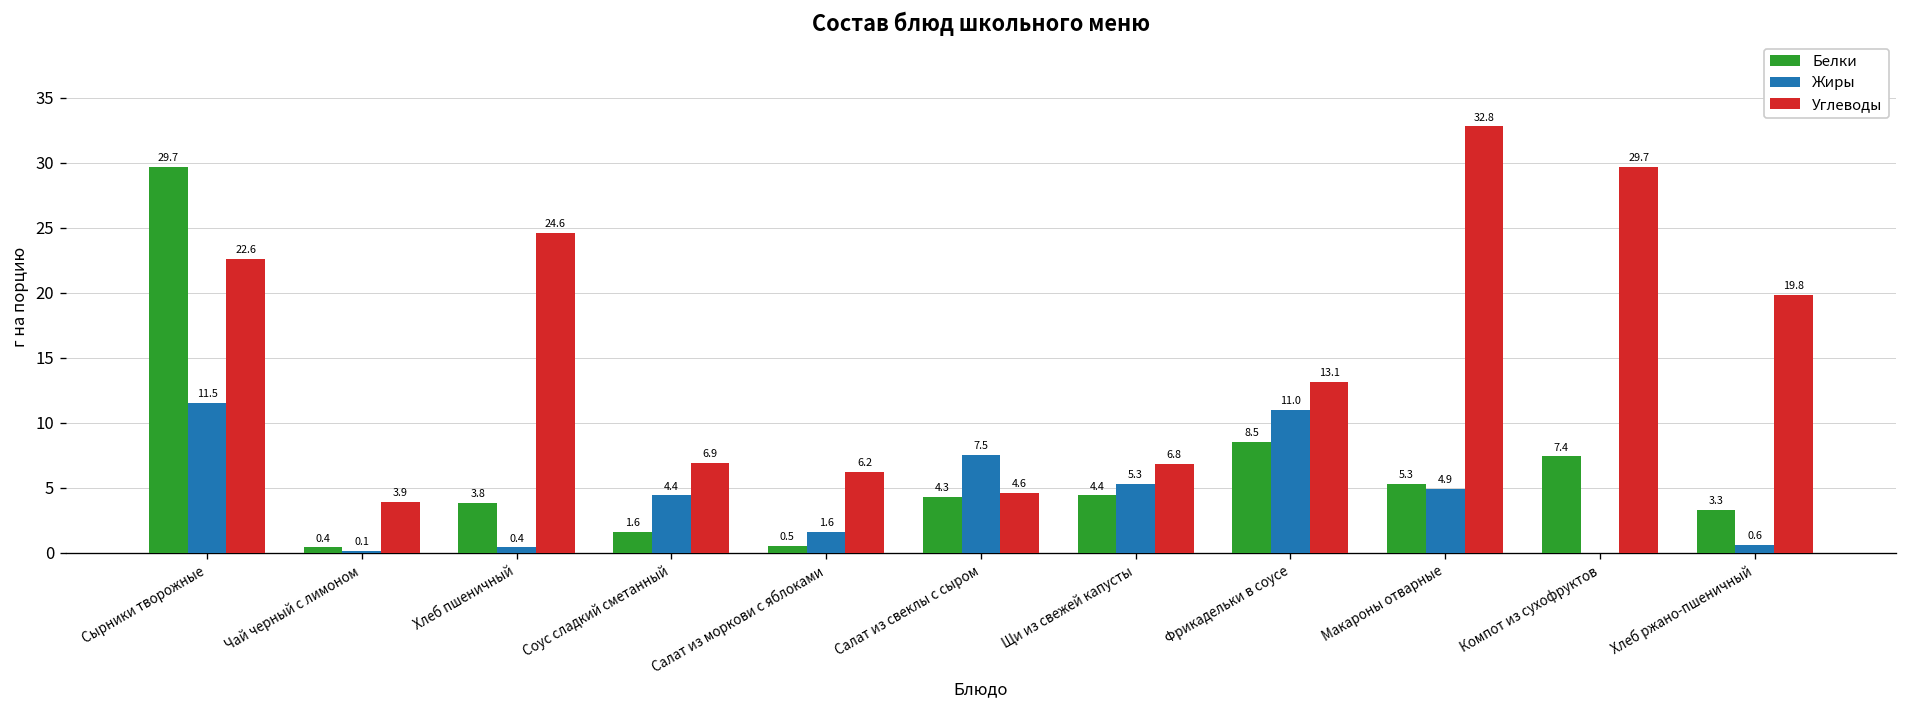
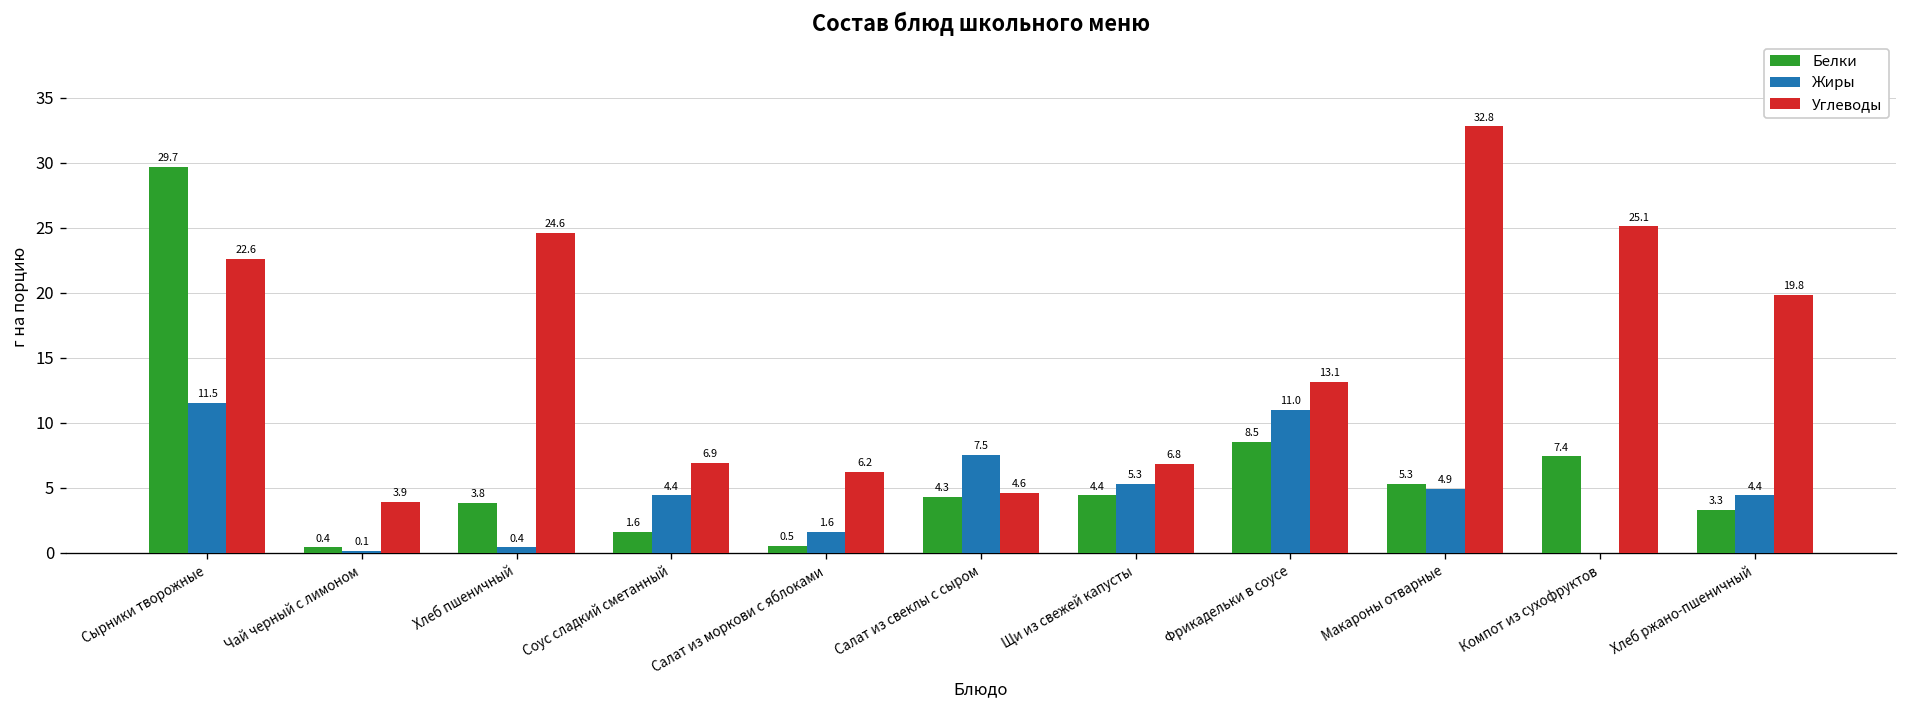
  {
    "Белки": {
      "Сырники творожные": 29.7,
      "Чай черный с лимоном": 0.4,
      "Хлеб пшеничный": 3.8,
      "Соус сладкий сметанный": 1.6,
      "Салат из моркови с яблоками": 0.5,
      "Салат из свеклы с сыром": 4.3,
      "Щи из свежей капусты": 4.4,
      "Фрикадельки в соусе": 8.5,
      "Макароны отварные": 5.3,
      "Компот из сухофруктов": 7.4,
      "Хлеб ржано-пшеничный": 3.3
    },
    "Жиры": {
      "Сырники творожные": 11.5,
      "Чай черный с лимоном": 0.1,
      "Хлеб пшеничный": 0.4,
      "Соус сладкий сметанный": 4.4,
      "Салат из моркови с яблоками": 1.6,
      "Салат из свеклы с сыром": 7.5,
      "Щи из свежей капусты": 5.3,
      "Фрикадельки в соусе": 11.0,
      "Макароны отварные": 4.9,
-     "Хлеб ржано-пшеничный": 0.6
+     "Хлеб ржано-пшеничный": 4.4
    },
    "Углеводы": {
      "Сырники творожные": 22.6,
      "Чай черный с лимоном": 3.9,
      "Хлеб пшеничный": 24.6,
      "Соус сладкий сметанный": 6.9,
      "Салат из моркови с яблоками": 6.2,
      "Салат из свеклы с сыром": 4.6,
      "Щи из свежей капусты": 6.8,
      "Фрикадельки в соусе": 13.1,
      "Макароны отварные": 32.8,
-     "Компот из сухофруктов": 29.7,
+     "Компот из сухофруктов": 25.1,
      "Хлеб ржано-пшеничный": 19.8
    }
  }
